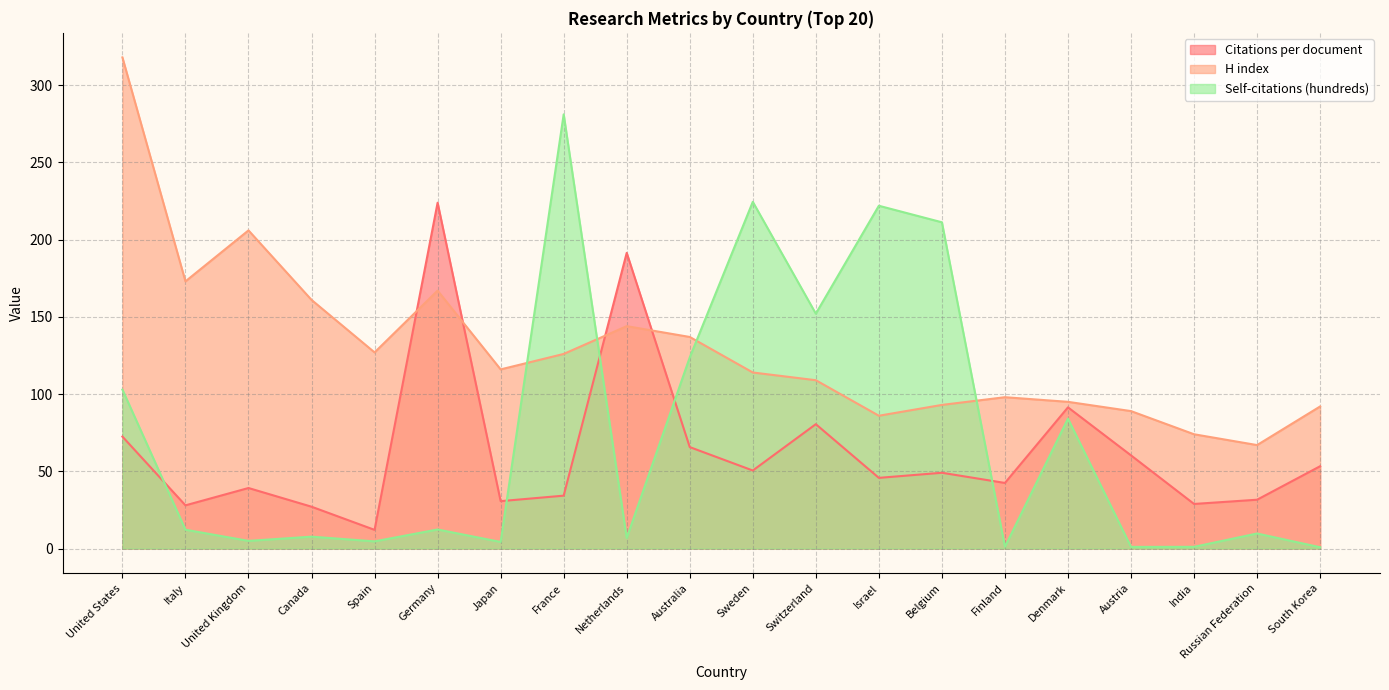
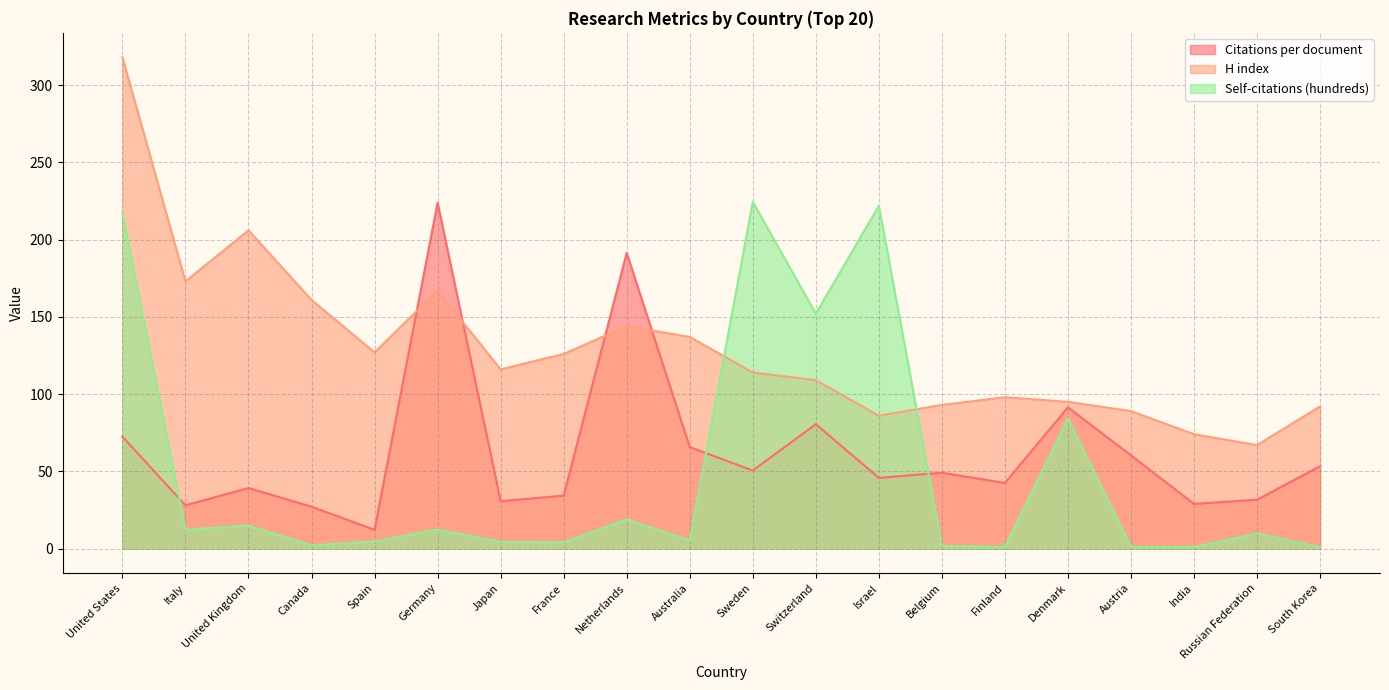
  {
    "Self-citations (hundreds)": {
-     "United States": 103,
+     "United States": 217,
      "Italy": 12,
-     "United Kingdom": 5,
-     "Canada": 8,
+     "United Kingdom": 15,
+     "Canada": 2,
      "Spain": 5,
      "Germany": 12,
      "Japan": 4,
-     "France": 281,
-     "Netherlands": 7,
-     "Australia": 124,
+     "France": 4,
+     "Netherlands": 19,
+     "Australia": 5,
      "Sweden": 224,
      "Switzerland": 152,
      "Israel": 222,
-     "Belgium": 211,
+     "Belgium": 2,
      "Finland": 1,
      "Denmark": 84,
      "Austria": 1,
      "India": 1,
      "Russian Federation": 10,
      "South Korea": 1
    }
  }
